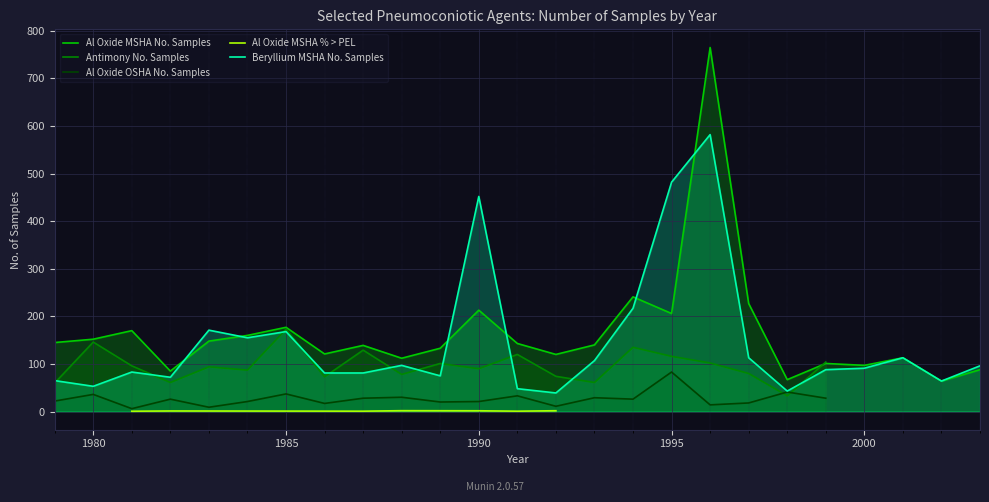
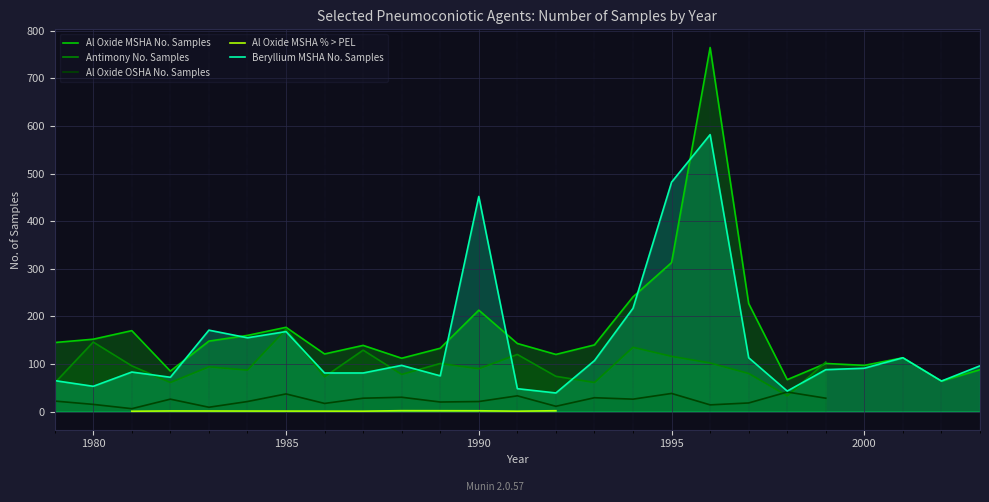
  {
    "Al Oxide MSHA No. Samples": {
      "1980": 150,
      "1990": 210,
-     "1995": 210,
+     "1995": 310,
      "2000": 100
    },
    "Antimony No. Samples": {
      "1980": 150,
      "1990": 90,
      "1995": 120
    },
    "Al Oxide OSHA No. Samples": {
-     "1980": 40,
+     "1980": 20,
      "1985": 40,
      "1990": 20,
-     "1995": 80
+     "1995": 40
    },
    "Al Oxide MSHA % > PEL": {
      "1990": 0
    },
    "Beryllium MSHA No. Samples": {
      "1980": 50,
      "1990": 450,
      "1995": 480,
      "2000": 90
    }
  }
